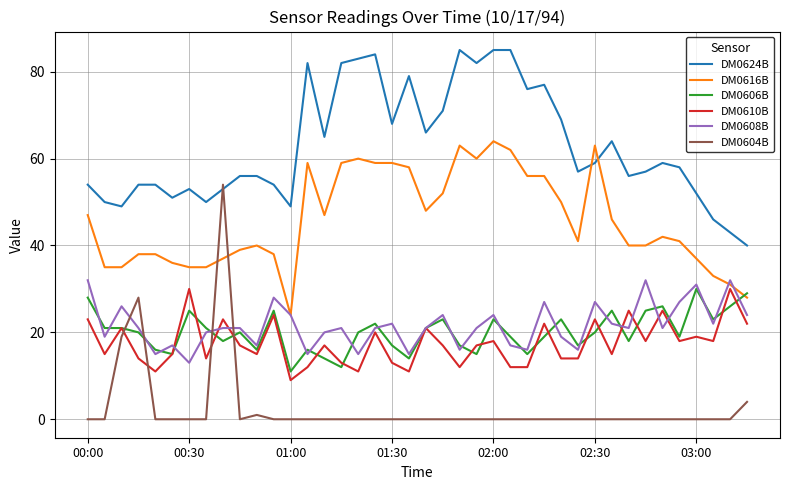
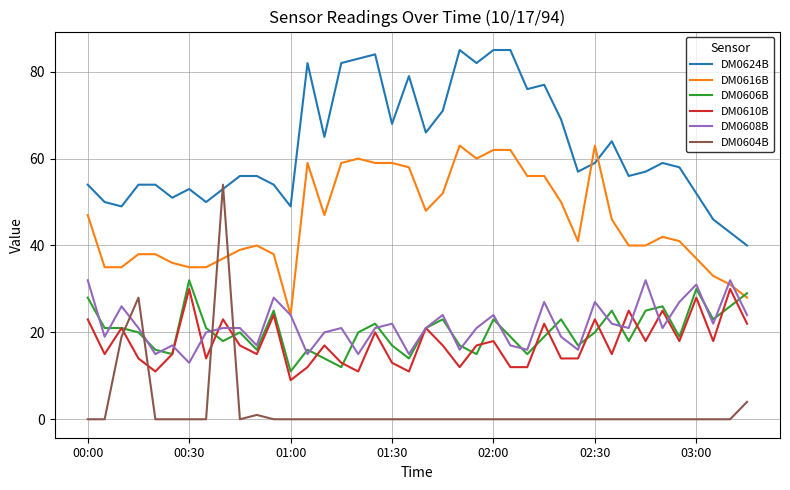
  {
    "DM0624B": {
      "00:00": 54,
      "00:30": 53,
      "01:00": 49,
      "01:30": 68,
      "02:00": 85,
      "02:30": 59,
      "03:00": 52
    },
    "DM0616B": {
      "00:00": 47,
      "00:30": 35,
      "01:30": 59,
-     "02:00": 64,
+     "02:00": 62,
      "02:30": 63,
      "03:00": 37
    },
    "DM0606B": {
      "00:00": 28,
-     "00:30": 25,
+     "00:30": 32,
      "01:00": 11,
      "01:30": 17,
      "02:00": 23,
      "02:30": 20,
      "03:00": 30
    },
    "DM0610B": {
      "00:00": 23,
      "00:30": 30,
      "01:00": 9,
      "01:30": 13,
      "02:00": 18,
      "02:30": 23,
-     "03:00": 19
+     "03:00": 28
    },
    "DM0608B": {
      "00:00": 32,
      "00:30": 13,
      "01:30": 22,
      "02:00": 24,
      "02:30": 27,
      "03:00": 31
    },
    "DM0604B": {
      "00:00": 0,
      "00:30": 0,
      "01:00": 0,
      "01:30": 0,
      "02:00": 0,
      "02:30": 0,
      "03:00": 0
    }
  }
